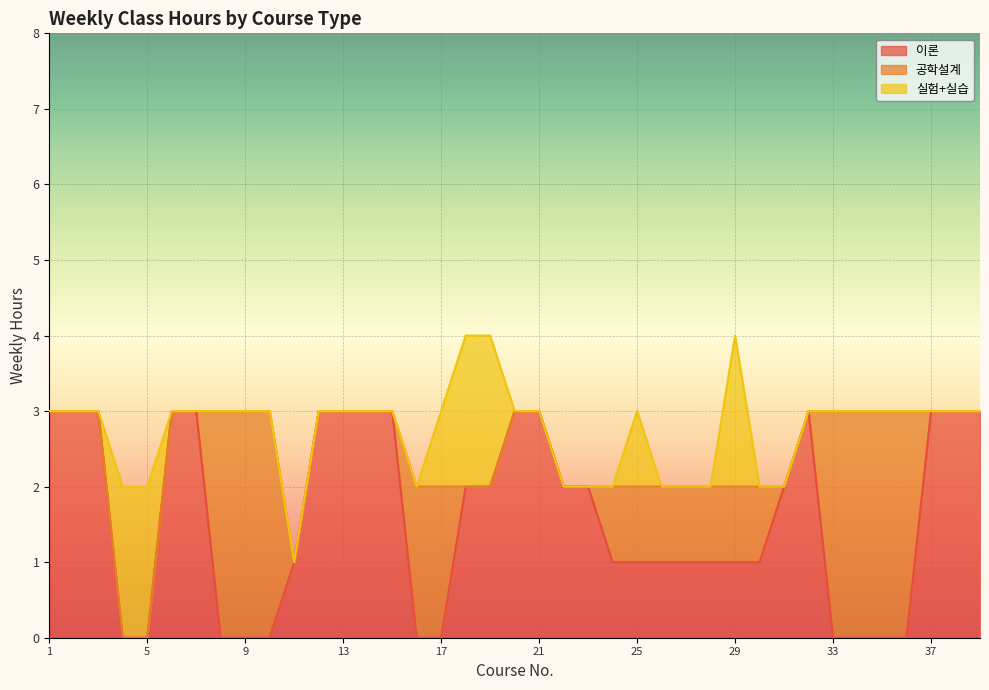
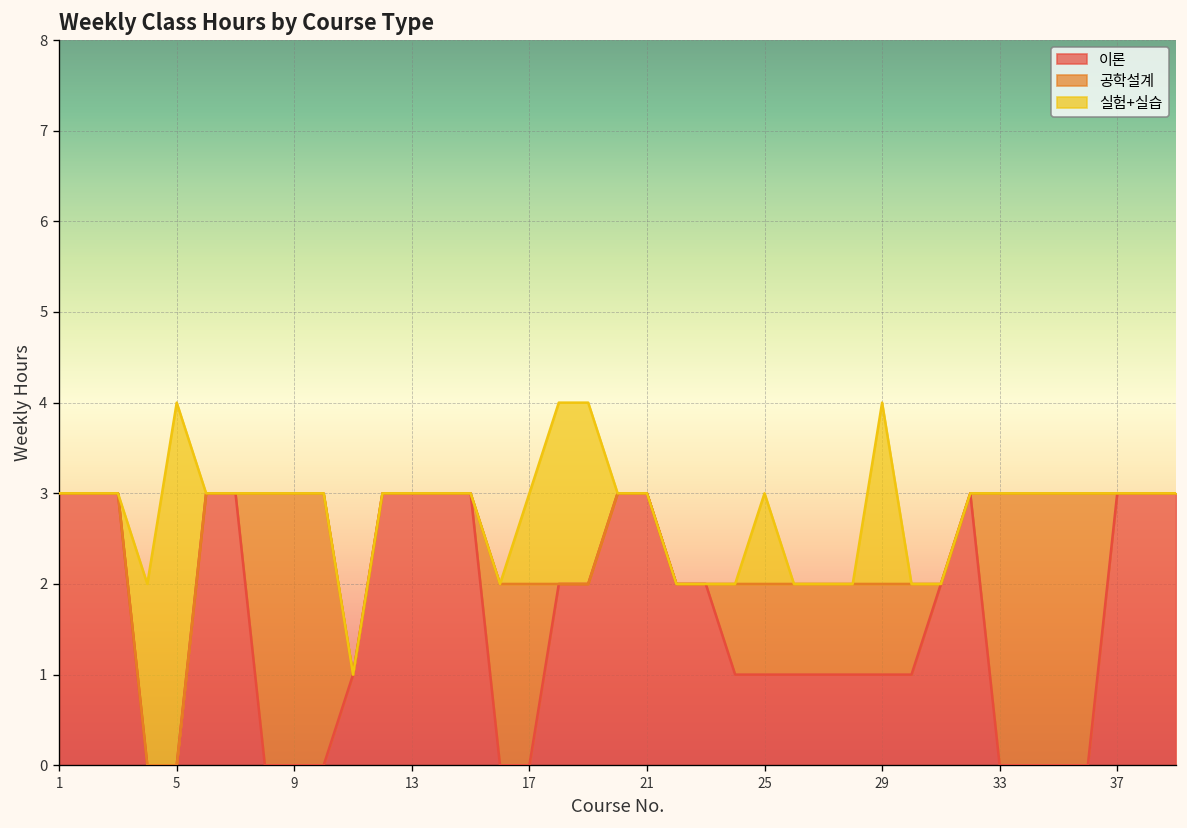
  {
    "실험+실습": {
-     "5": 2,
+     "5": 4,
      "17": 1,
      "25": 1,
      "29": 2
    }
  }
